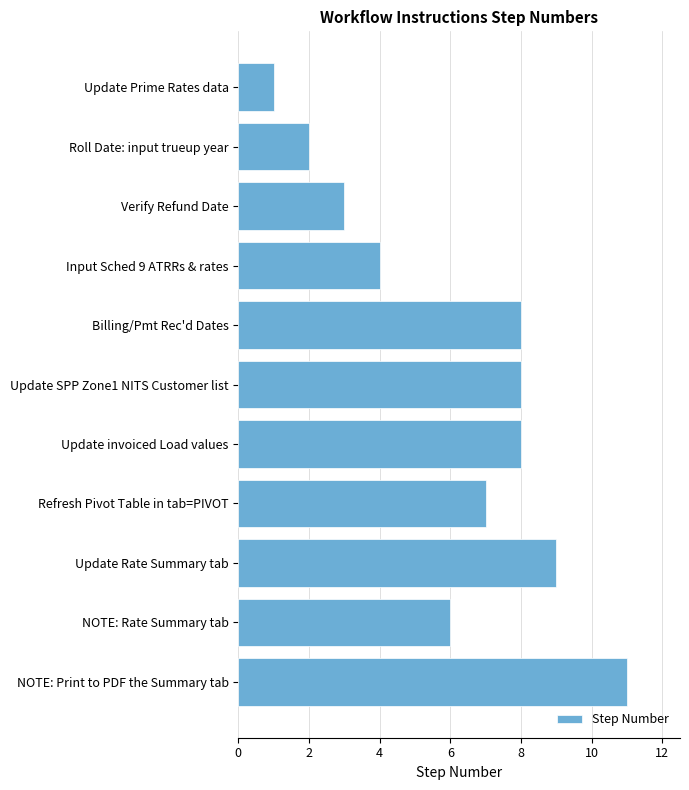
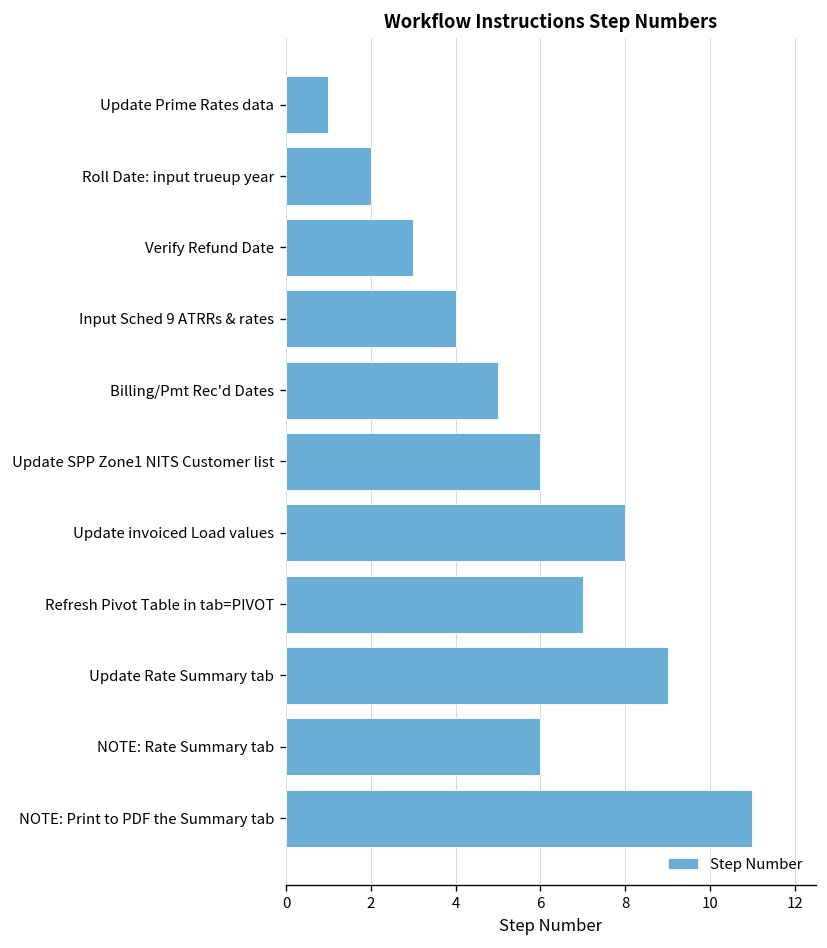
  {
    "Update Prime Rates data": 1,
    "Roll Date: input trueup year": 2,
    "Verify Refund Date": 3,
    "Input Sched 9 ATRRs & rates": 4,
-   "Billing/Pmt Rec'd Dates": 8,
-   "Update SPP Zone1 NITS Customer list": 8,
+   "Billing/Pmt Rec'd Dates": 5,
+   "Update SPP Zone1 NITS Customer list": 6,
    "Update invoiced Load values": 8,
    "Refresh Pivot Table in tab=PIVOT": 7,
    "Update Rate Summary tab": 9,
    "NOTE: Rate Summary tab": 6,
    "NOTE: Print to PDF the Summary tab": 11
  }
